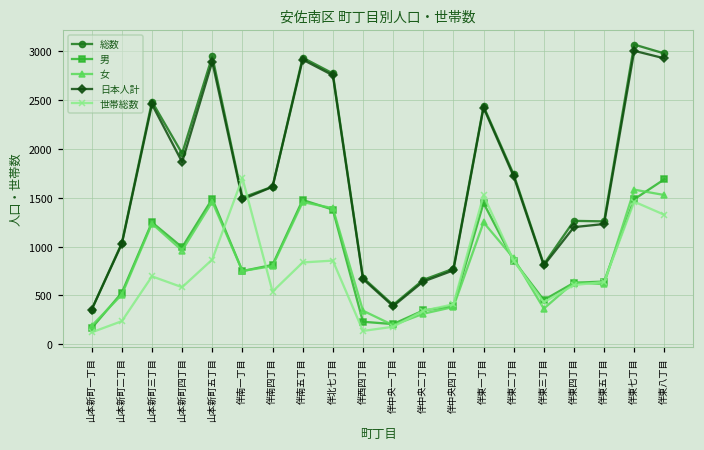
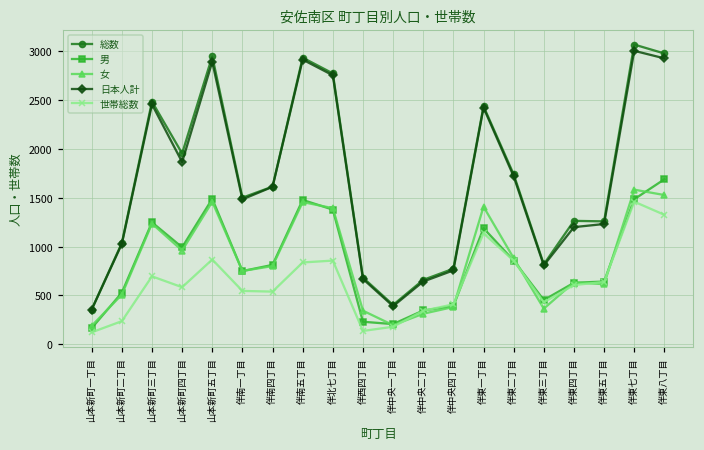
  {
    "男": {
      "山本新町四丁目": 1000,
      "山本新町五丁目": 1500,
      "伴西四丁目": 200,
-     "伴東一丁目": 1400,
+     "伴東一丁目": 1200,
      "伴東八丁目": 1700
    },
    "女": {
      "山本新町四丁目": 1000,
      "山本新町五丁目": 1500,
      "伴西四丁目": 300,
      "伴中央二丁目": 300,
-     "伴東一丁目": 1200,
+     "伴東一丁目": 1400,
      "伴東三丁目": 400,
      "伴東七丁目": 1600,
      "伴東八丁目": 1500
    },
    "世帯総数": {
      "山本新町一丁目": 100,
      "山本新町二丁目": 200,
      "山本新町三丁目": 700,
      "山本新町四丁目": 600,
      "山本新町五丁目": 900,
-     "伴南一丁目": 1700,
+     "伴南一丁目": 500,
      "伴南四丁目": 500,
      "伴南五丁目": 800,
      "伴北七丁目": 900,
      "伴西四丁目": 100,
-     "伴東一丁目": 1500,
+     "伴東一丁目": 1100,
      "伴東八丁目": 1300
    }
  }
